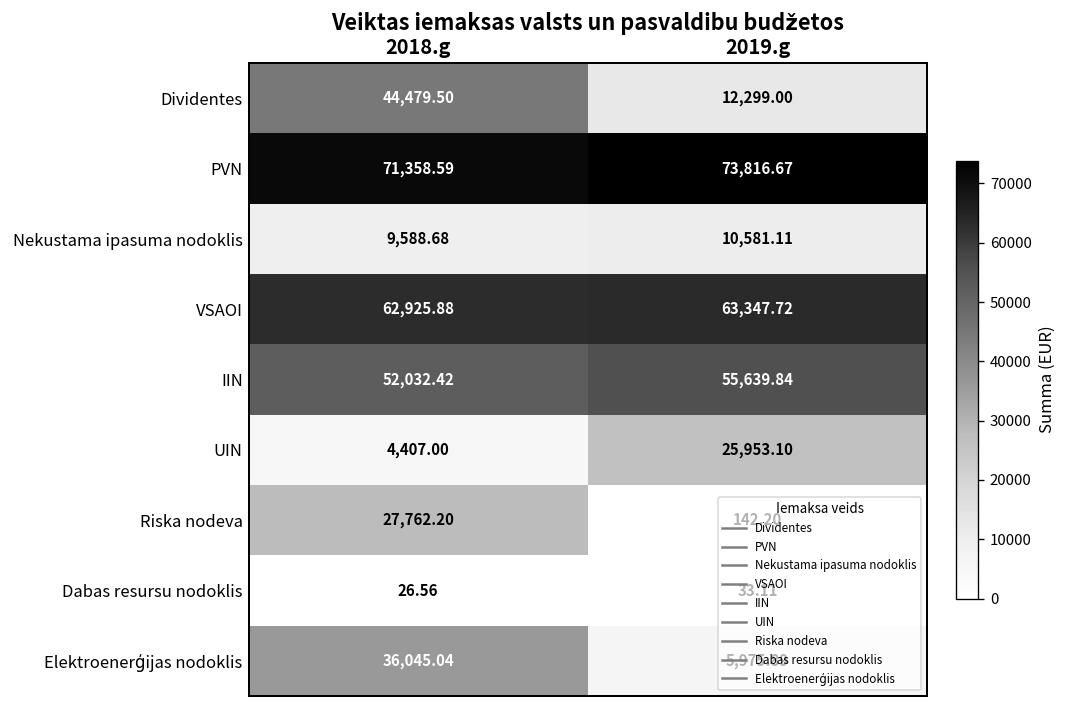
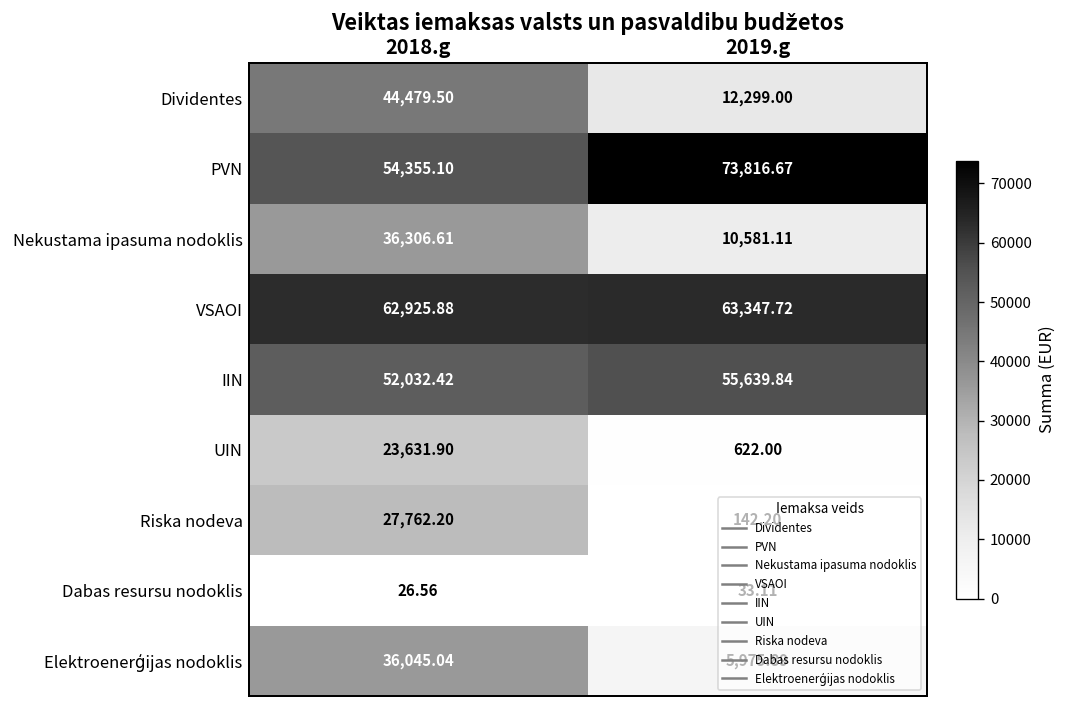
  {
    "Dividentes": {
      "2018.g": "44,479.50",
      "2019.g": "12,299.00"
    },
    "PVN": {
-     "2018.g": "71,358.59",
+     "2018.g": "54,355.10",
      "2019.g": "73,816.67"
    },
    "Nekustama ipasuma nodoklis": {
-     "2018.g": "9,588.68",
+     "2018.g": "36,306.61",
      "2019.g": "10,581.11"
    },
    "VSAOI": {
      "2018.g": "62,925.88",
      "2019.g": "63,347.72"
    },
    "IIN": {
      "2018.g": "52,032.42",
      "2019.g": "55,639.84"
    },
    "UIN": {
-     "2018.g": "4,407.00",
-     "2019.g": "25,953.10"
+     "2018.g": "23,631.90",
+     "2019.g": "622.00"
    },
    "Riska nodeva": {
      "2018.g": "27,762.20"
    },
    "Dabas resursu nodoklis": {
      "2018.g": "26.56"
    },
    "Elektroenerģijas nodoklis": {
      "2018.g": "36,045.04"
    }
  }
